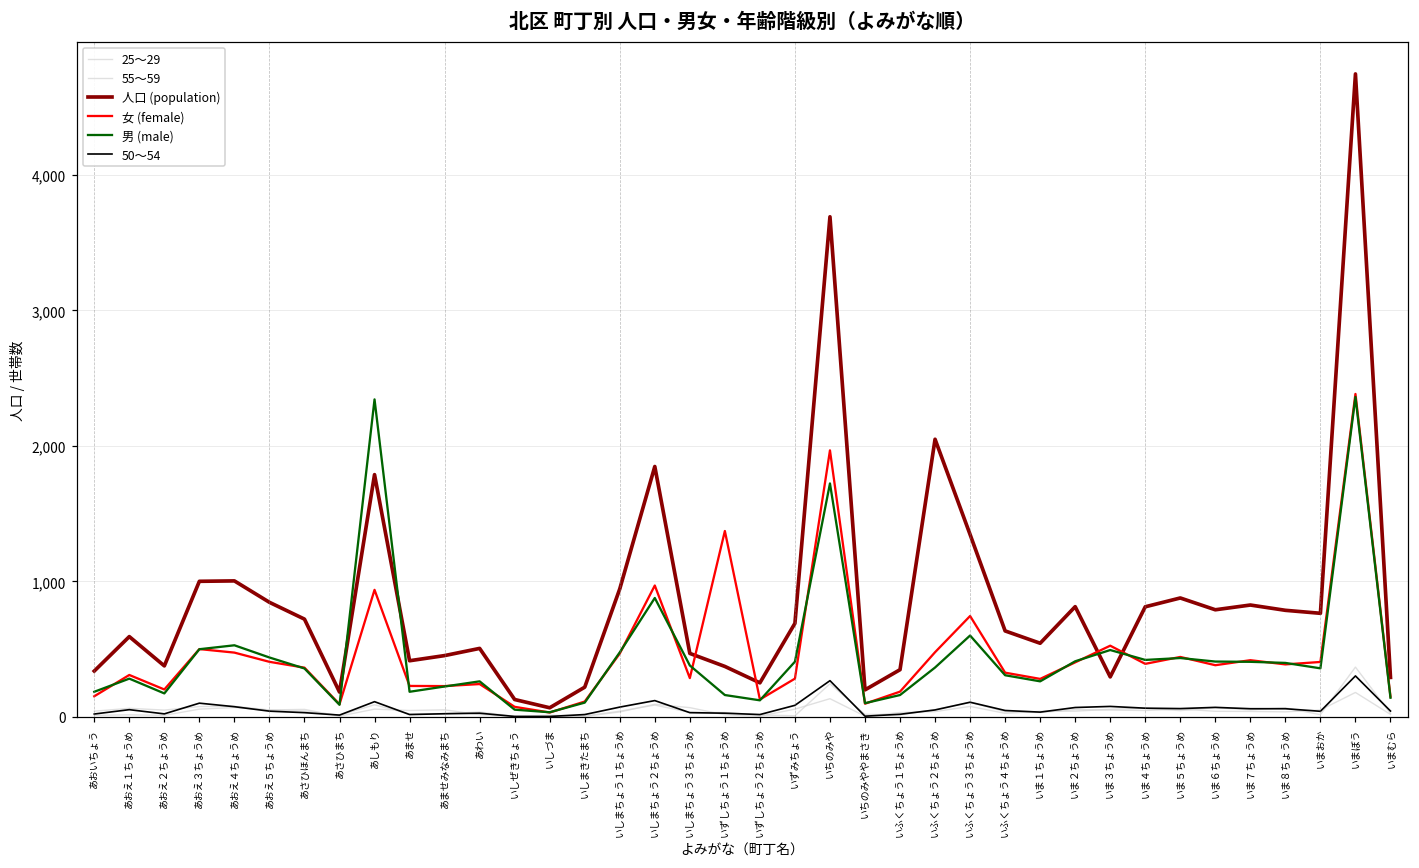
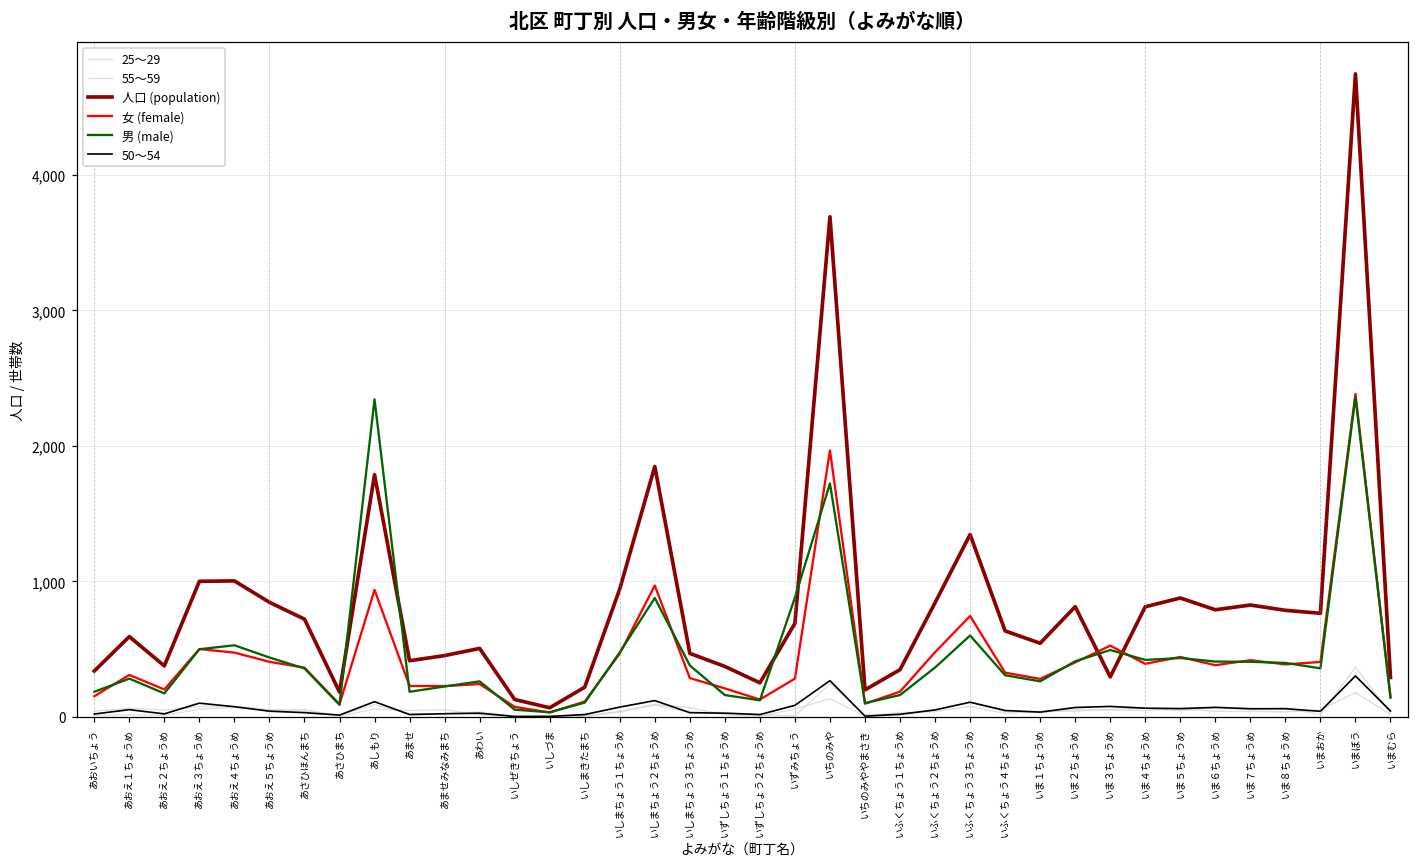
  {
    "人口 (population)": {
      "あおいちょう": "340",
      "あおえ１ちょうめ": "590",
      "あおえ２ちょうめ": "380",
      "あおえ３ちょうめ": "1,000",
      "あおえ４ちょうめ": "1,000",
      "あおえ５ちょうめ": "850",
      "あさひほんまち": "720",
      "あさひまち": "180",
      "あしもり": "1,790",
      "あませ": "420",
      "あませみなみまち": "450",
      "あわい": "510",
      "いしぜきちょう": "130",
      "いしづま": "70",
      "いしまきたまち": "220",
      "いしまちょう１ちょうめ": "950",
      "いしまちょう２ちょうめ": "1,850",
      "いしまちょう３ちょうめ": "470",
      "いずしちょう１ちょうめ": "370",
      "いずしちょう２ちょうめ": "250",
      "いずみちょう": "690",
      "いちのみや": "3,690",
      "いちのみややまさき": "200",
      "いふくちょう１ちょうめ": "350",
-     "いふくちょう２ちょうめ": "2,050",
+     "いふくちょう２ちょうめ": "840",
      "いふくちょう３ちょうめ": "1,350",
      "いふくちょう４ちょうめ": "640",
      "いま１ちょうめ": "540",
      "いま２ちょうめ": "810",
      "いま３ちょうめ": "300",
      "いま４ちょうめ": "810",
      "いま５ちょうめ": "880",
      "いま６ちょうめ": "790",
      "いま７ちょうめ": "830",
      "いま８ちょうめ": "790",
      "いまおか": "770",
      "いまぼう": "4,740",
      "いまむら": "290"
    },
    "女 (female)": {
      "あおいちょう": "150",
      "あおえ１ちょうめ": "310",
      "あおえ２ちょうめ": "200",
      "あおえ４ちょうめ": "480",
      "あおえ５ちょうめ": "410",
      "あしもり": "940",
      "あませ": "230",
      "いしぜきちょう": "80",
      "いしまちょう２ちょうめ": "970",
      "いしまちょう３ちょうめ": "290",
-     "いずしちょう１ちょうめ": "1,370",
+     "いずしちょう１ちょうめ": "210",
      "いずみちょう": "280",
      "いちのみや": "1,970",
      "いふくちょう１ちょうめ": "190",
      "いふくちょう２ちょうめ": "480",
      "いふくちょう３ちょうめ": "750",
      "いま３ちょうめ": "530",
      "いま４ちょうめ": "390",
      "いま６ちょうめ": "380",
      "いまおか": "410",
      "いまぼう": "2,380"
    },
    "男 (male)": {
      "あおいちょう": "190",
      "あおえ１ちょうめ": "280",
      "あおえ２ちょうめ": "170",
      "あおえ４ちょうめ": "530",
      "あおえ５ちょうめ": "440",
      "あしもり": "2,340",
      "あませ": "190",
      "いしぜきちょう": "50",
      "いしまちょう２ちょうめ": "880",
      "いしまちょう３ちょうめ": "380",
      "いずしちょう１ちょうめ": "160",
-     "いずみちょう": "410",
+     "いずみちょう": "880",
      "いちのみや": "1,720",
      "いふくちょう１ちょうめ": "160",
      "いふくちょう２ちょうめ": "370",
      "いふくちょう３ちょうめ": "600",
      "いま３ちょうめ": "490",
      "いま４ちょうめ": "420",
      "いま６ちょうめ": "410",
      "いまおか": "360",
      "いまぼう": "2,360"
    },
    "50～54": {
      "あおえ３ちょうめ": "100",
      "あしもり": "110",
      "いしまちょう１ちょうめ": "70",
      "いしまちょう２ちょうめ": "120",
      "いずみちょう": "90",
      "いちのみや": "270",
      "いま３ちょうめ": "80",
      "いまぼう": "300"
    }
  }
